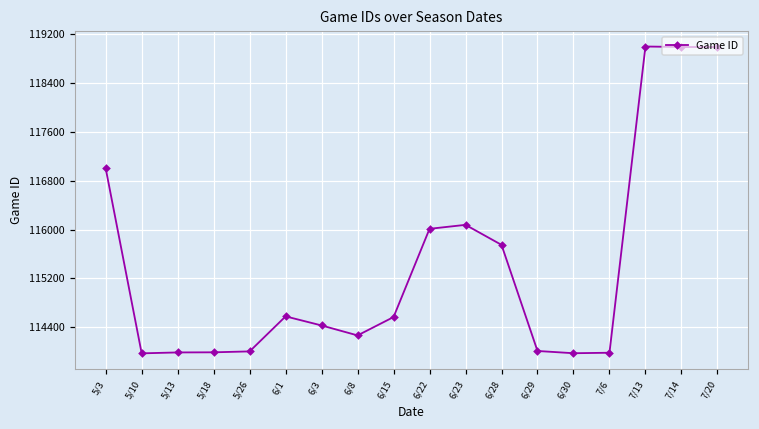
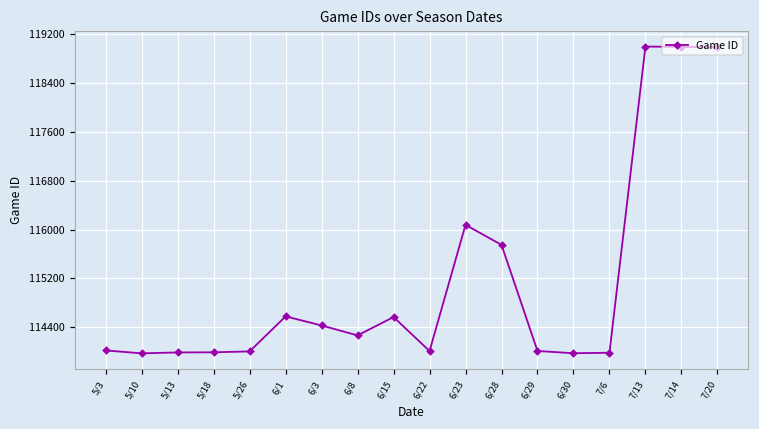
  {
-   "5/3": 117000,
+   "5/3": 114000,
    "5/10": 114000,
    "5/13": 114000,
    "5/18": 114000,
    "5/26": 114000,
    "6/1": 114600,
    "6/3": 114400,
    "6/8": 114300,
    "6/15": 114600,
-   "6/22": 116000,
+   "6/22": 114000,
    "6/23": 116100,
    "6/28": 115700,
    "6/29": 114000,
    "6/30": 114000,
    "7/6": 114000,
    "7/13": 119000
  }
